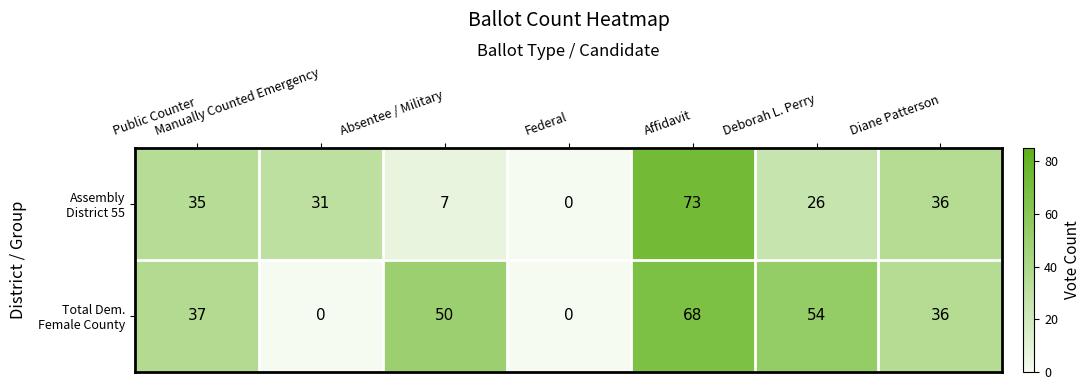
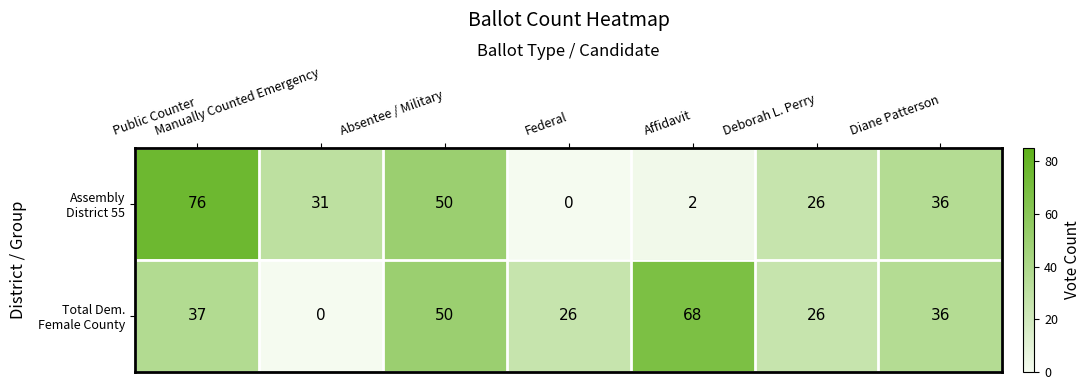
  {
    "Assembly District 55": {
-     "Public Counter": 35,
+     "Public Counter": 76,
      "Manually Counted Emergency": 31,
-     "Absentee / Military": 7,
+     "Absentee / Military": 50,
      "Federal": 0,
-     "Affidavit": 73,
+     "Affidavit": 2,
      "Deborah L. Perry": 26,
      "Diane Patterson": 36
    },
    "Total Dem. Female County": {
      "Public Counter": 37,
      "Manually Counted Emergency": 0,
      "Absentee / Military": 50,
-     "Federal": 0,
+     "Federal": 26,
      "Affidavit": 68,
-     "Deborah L. Perry": 54,
+     "Deborah L. Perry": 26,
      "Diane Patterson": 36
    }
  }
